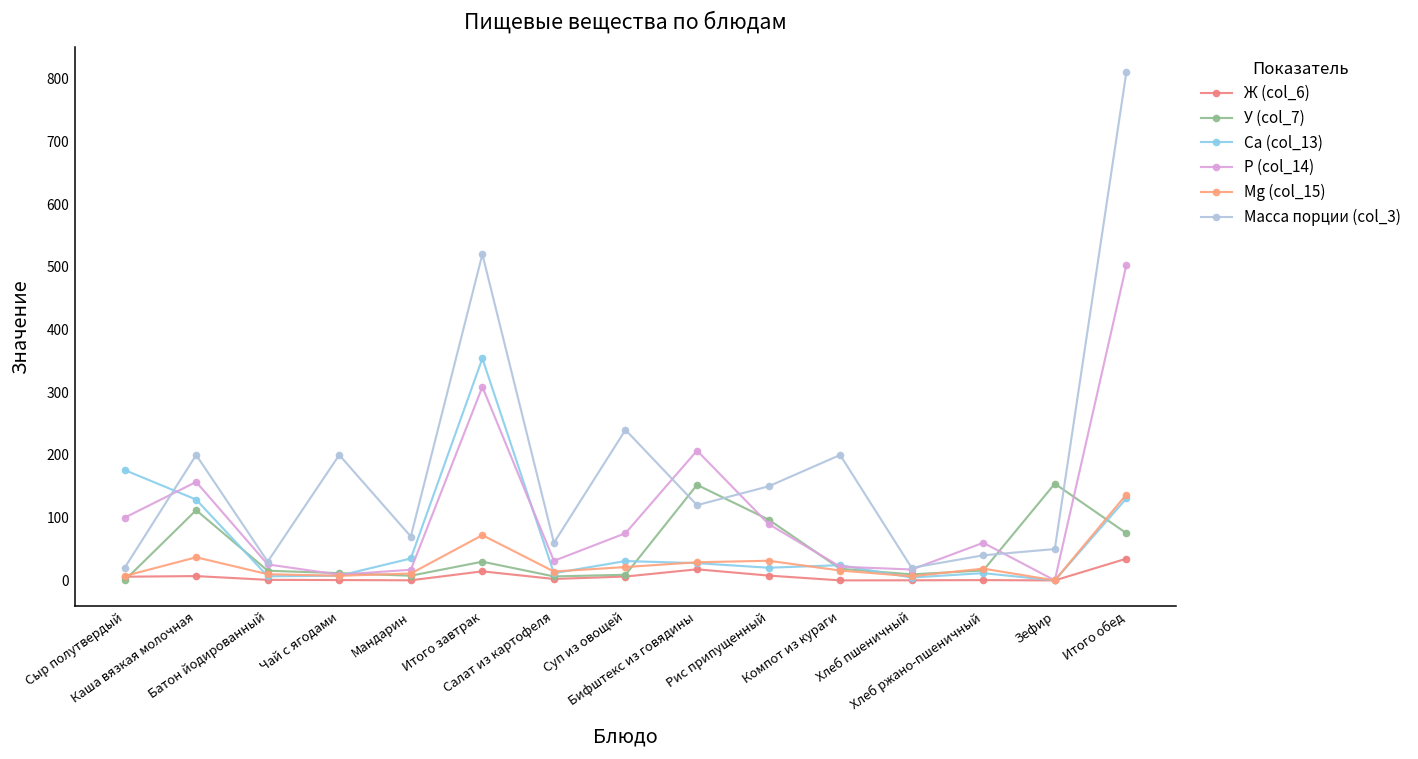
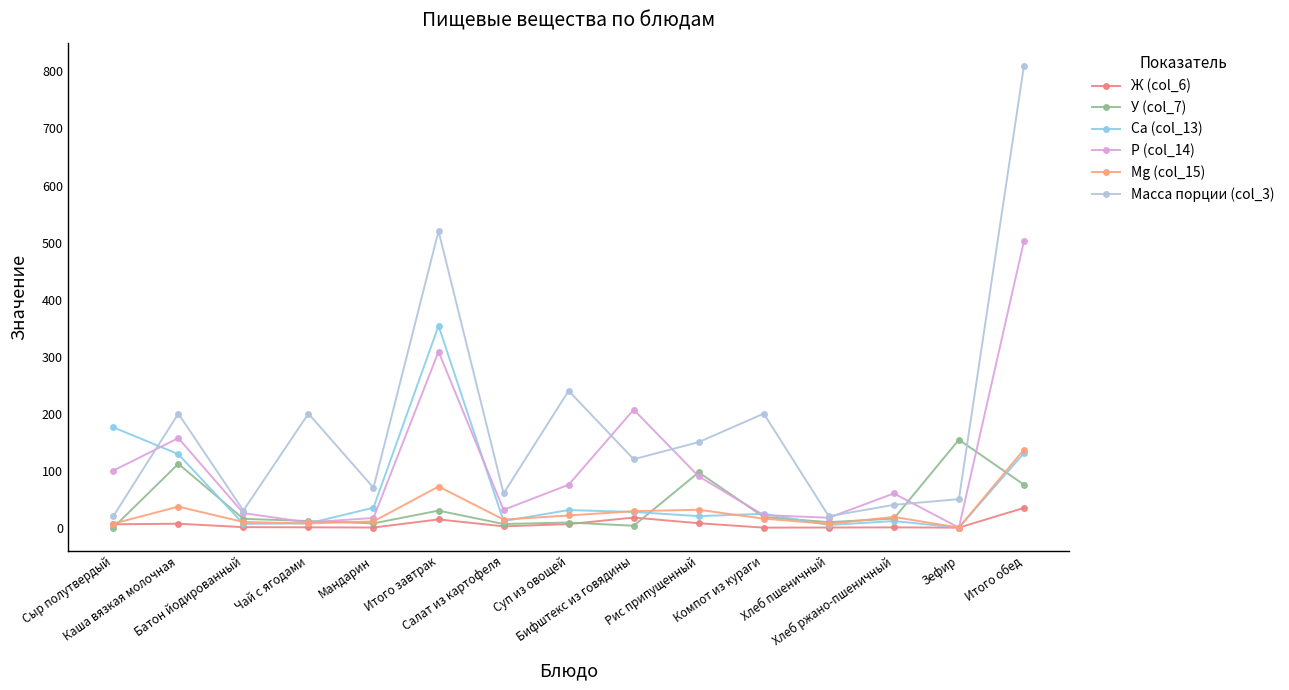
  {
    "У (col_7)": {
      "Сыр полутвердый": 0,
      "Каша вязкая молочная": 110,
      "Батон йодированный": 20,
      "Итого завтрак": 30,
-     "Бифштекс из говядины": 150,
+     "Бифштекс из говядины": 0,
      "Рис припущенный": 100,
      "Зефир": 150,
      "Итого обед": 80
    }
  }
